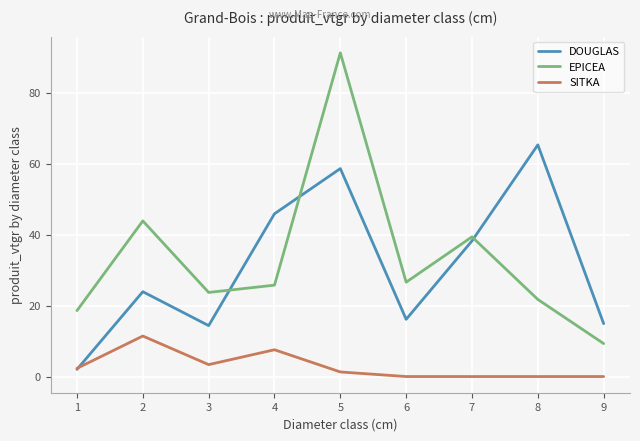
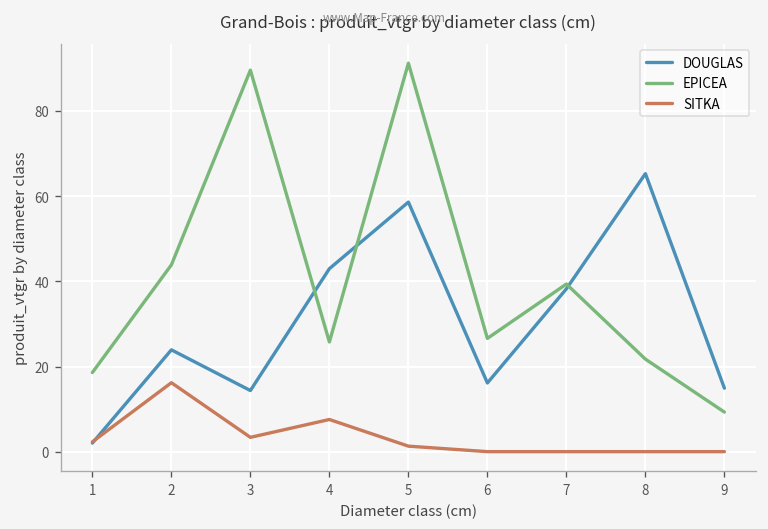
  {
    "DOUGLAS": {
      "2": 24,
      "3": 14,
-     "4": 46,
+     "4": 43,
      "5": 59,
      "6": 16,
      "7": 38,
      "8": 65,
      "9": 15
    },
    "EPICEA": {
      "1": 19,
      "2": 44,
-     "3": 24,
+     "3": 90,
      "4": 26,
      "5": 91,
      "6": 27,
      "7": 39,
      "8": 22,
      "9": 9
    },
    "SITKA": {
-     "2": 11,
+     "2": 16,
      "3": 3,
      "4": 8,
      "5": 1,
      "6": 0,
      "7": 0,
      "8": 0,
      "9": 0
    }
  }
